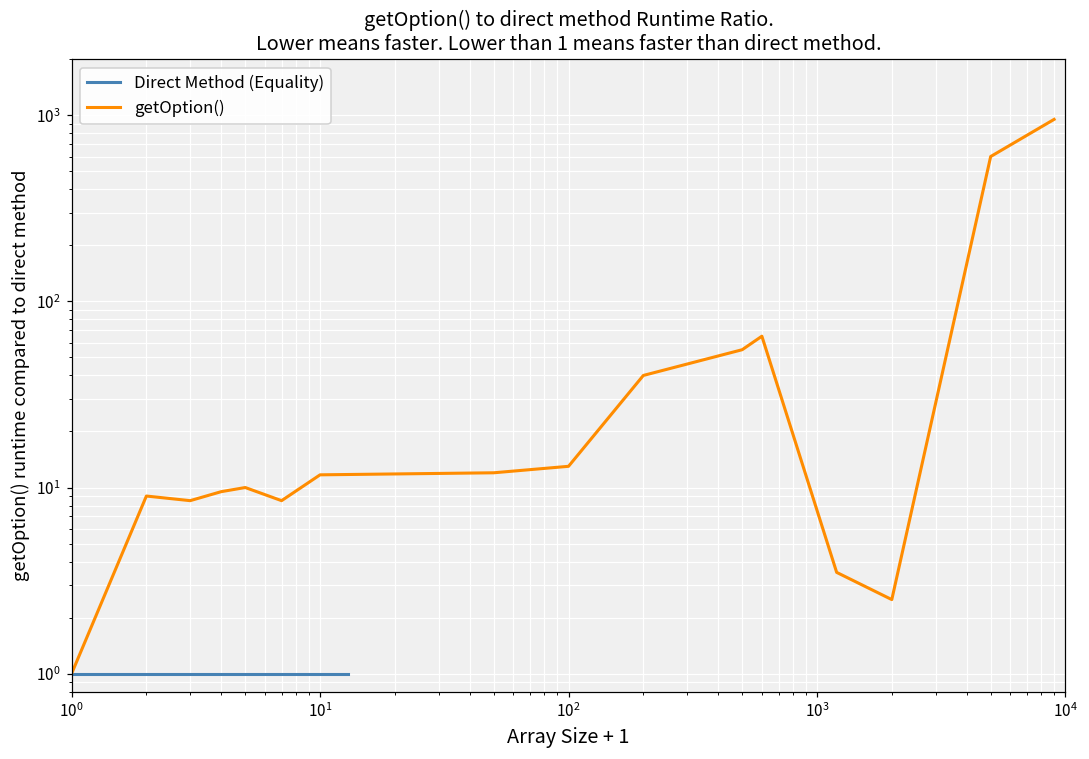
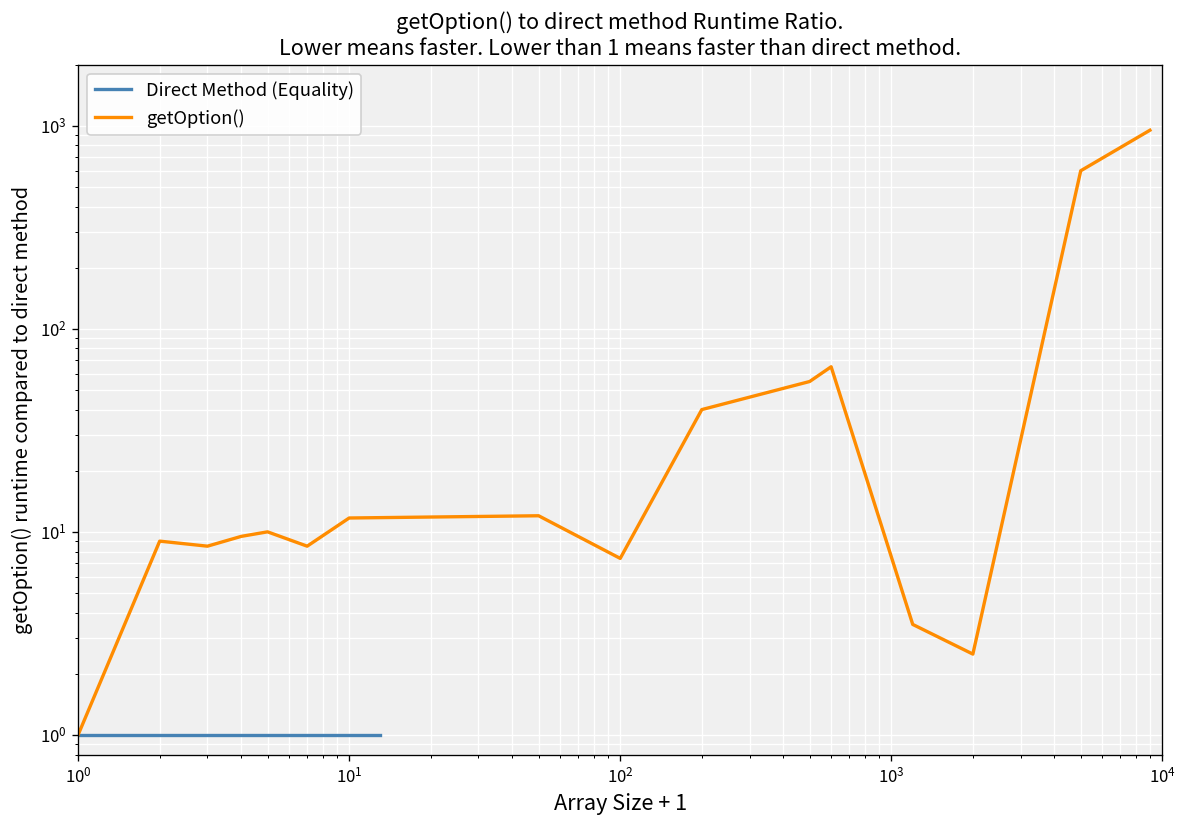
  {
    "Direct Method (Equality)": {
      "10^1": 1
    },
    "getOption()": {
      "10^1": 12,
-     "10^2": 13
+     "10^2": 7
    }
  }
